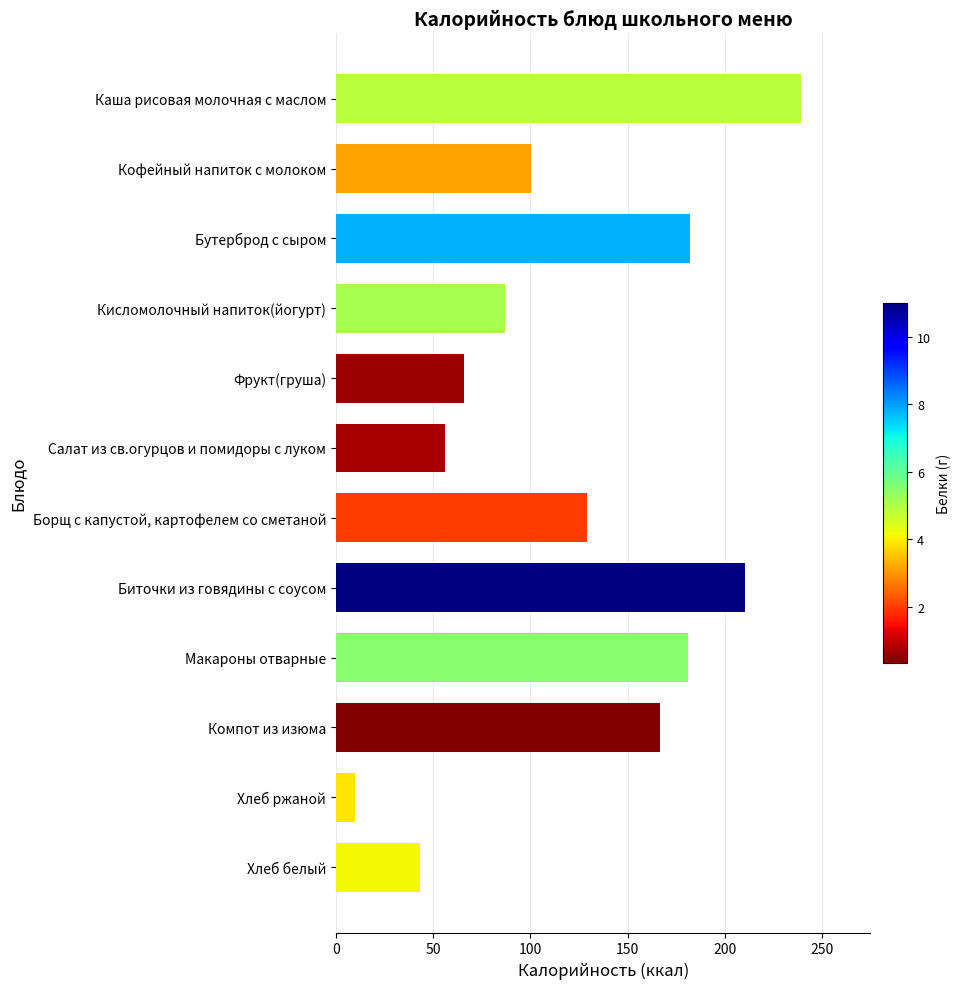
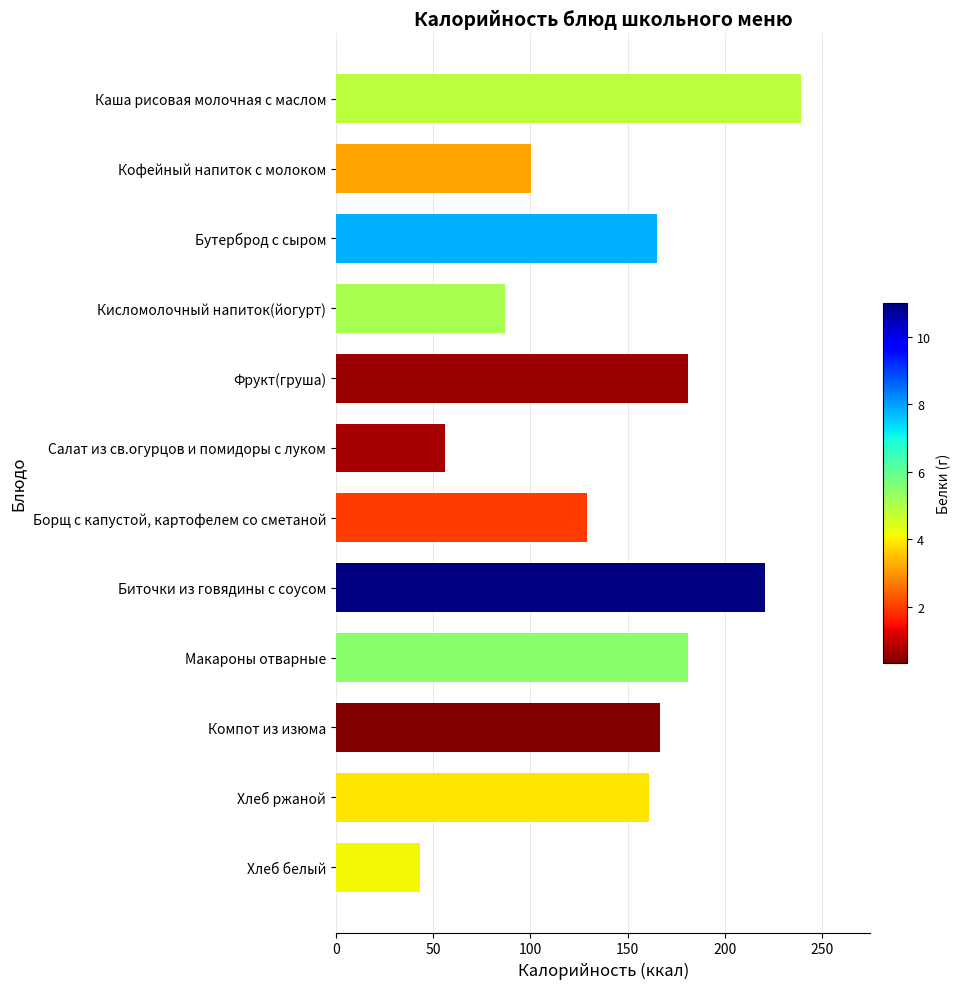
  {
    "Каша рисовая молочная с маслом": 239,
    "Кофейный напиток с молоком": 101,
-   "Бутерброд с сыром": 182,
+   "Бутерброд с сыром": 165,
    "Кисломолочный напиток(йогурт)": 87,
-   "Фрукт(груша)": 66,
+   "Фрукт(груша)": 181,
    "Салат из св.огурцов и помидоры с луком": 56,
    "Борщ с капустой, картофелем со сметаной": 129,
-   "Биточки из говядины с соусом": 210,
+   "Биточки из говядины с соусом": 221,
    "Макароны отварные": 181,
    "Компот из изюма": 167,
-   "Хлеб ржаной": 10,
+   "Хлеб ржаной": 161,
    "Хлеб белый": 44
  }
